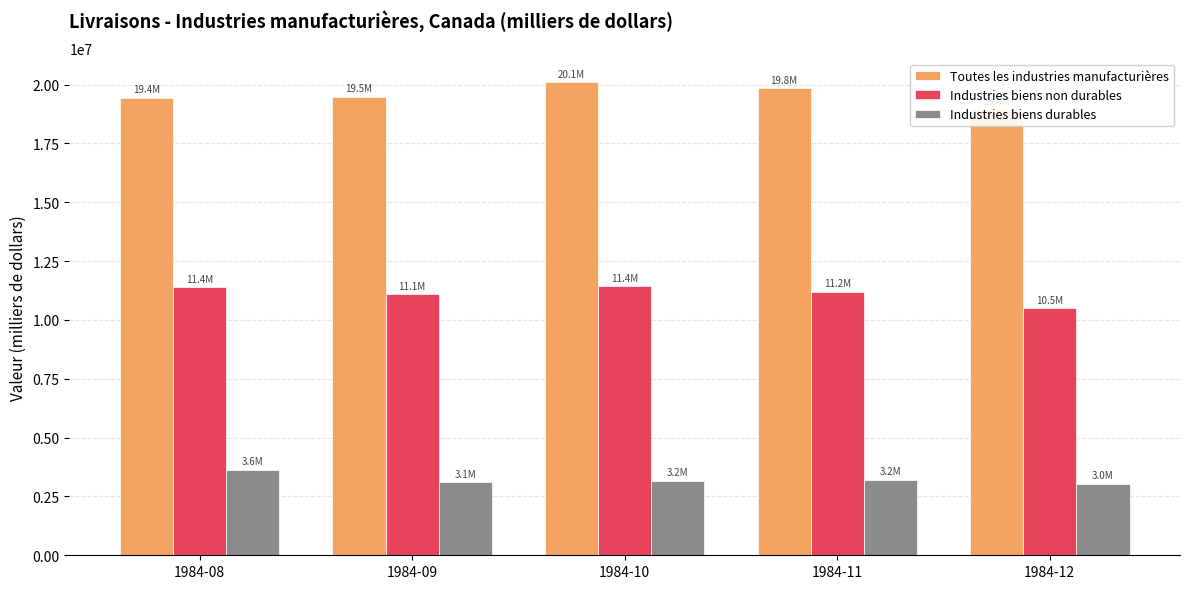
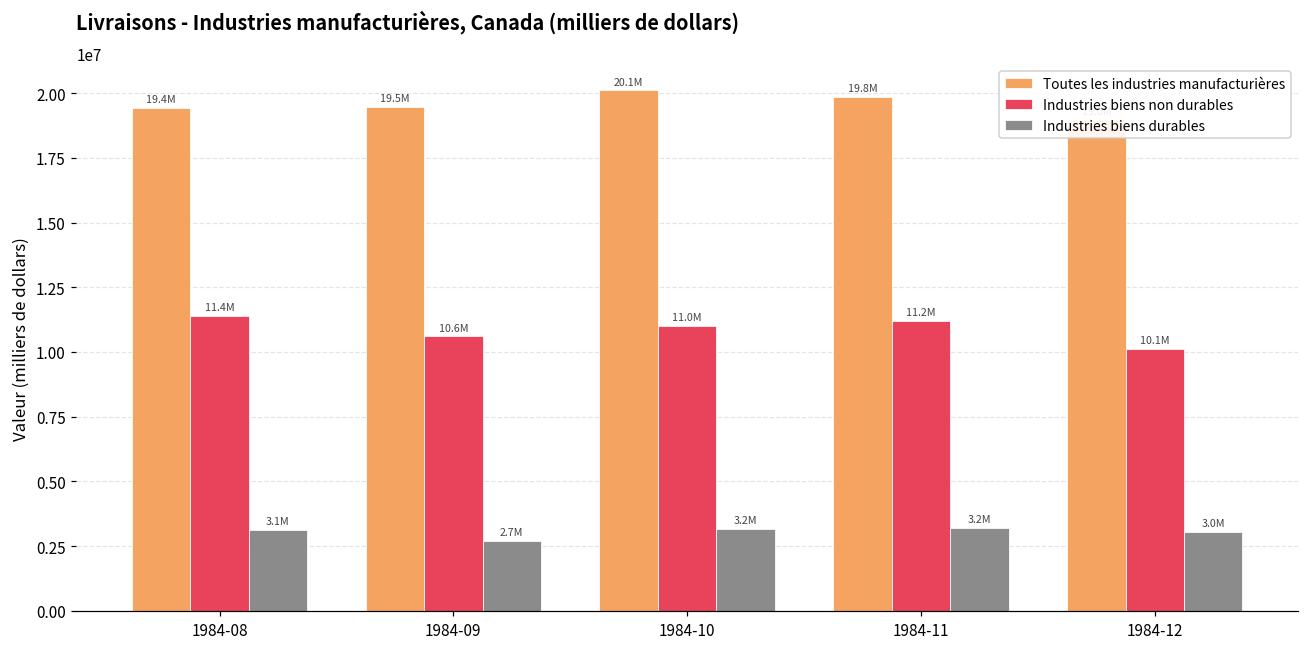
  {
    "Toutes les industries manufacturières": {
      "1984-08": "19.4M",
      "1984-09": "19.5M",
      "1984-10": "20.1M",
      "1984-11": "19.8M"
    },
    "Industries biens non durables": {
      "1984-08": "11.4M",
-     "1984-09": "11.1M",
-     "1984-10": "11.4M",
+     "1984-09": "10.6M",
+     "1984-10": "11.0M",
      "1984-11": "11.2M",
-     "1984-12": "10.5M"
+     "1984-12": "10.1M"
    },
    "Industries biens durables": {
-     "1984-08": "3.6M",
-     "1984-09": "3.1M",
+     "1984-08": "3.1M",
+     "1984-09": "2.7M",
      "1984-10": "3.2M",
      "1984-11": "3.2M",
      "1984-12": "3.0M"
    }
  }
